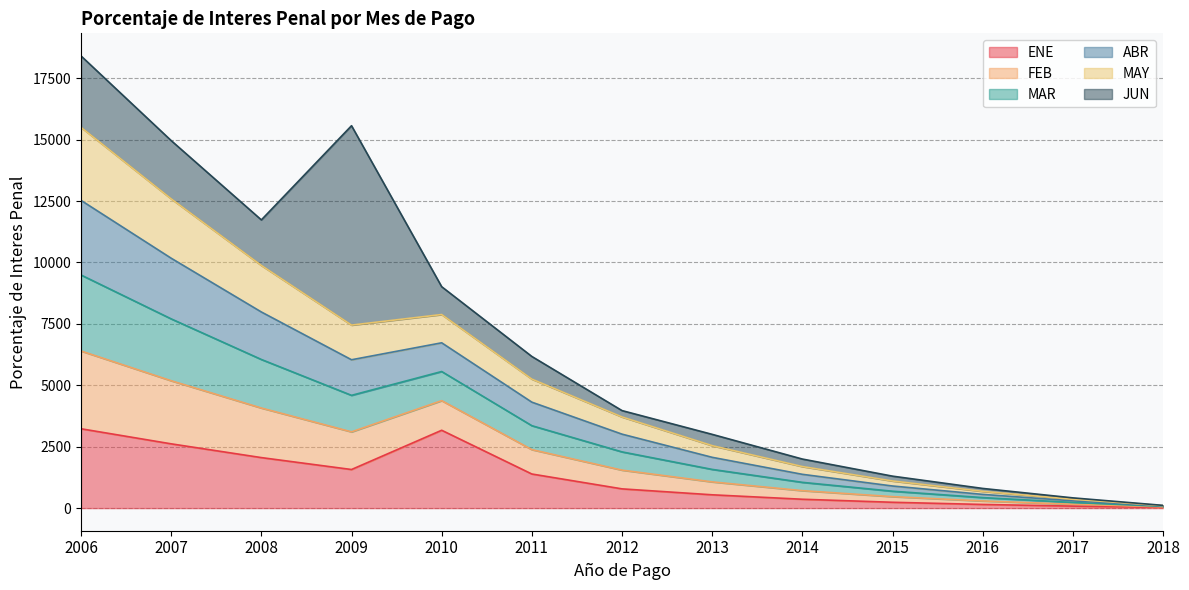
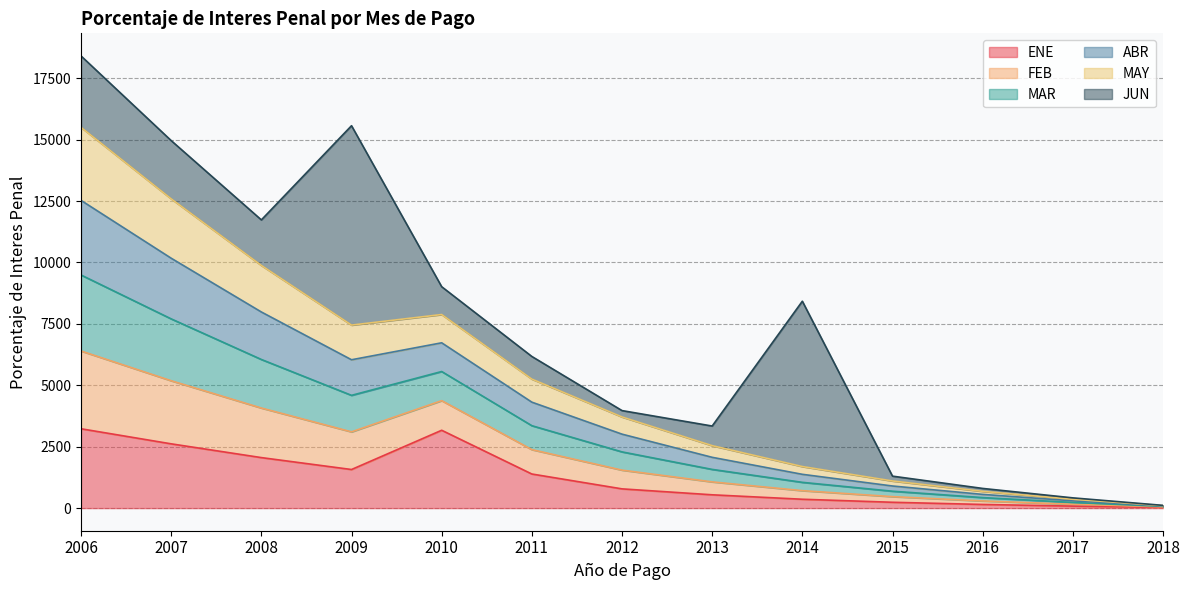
  {
    "ENE": {
      "2006": 3200,
      "2007": 2600,
      "2008": 2100,
      "2009": 1600,
      "2010": 3200,
      "2011": 1400,
      "2012": 800,
      "2013": 500,
      "2014": 400,
      "2015": 200,
      "2016": 100
    },
    "JUN": {
      "2006": 2900,
      "2007": 2400,
      "2008": 1900,
      "2009": 8100,
      "2010": 1100,
      "2011": 900,
      "2012": 300,
-     "2013": 500,
-     "2014": 300,
+     "2013": 800,
+     "2014": 6700,
      "2015": 200,
      "2016": 100
    }
  }
